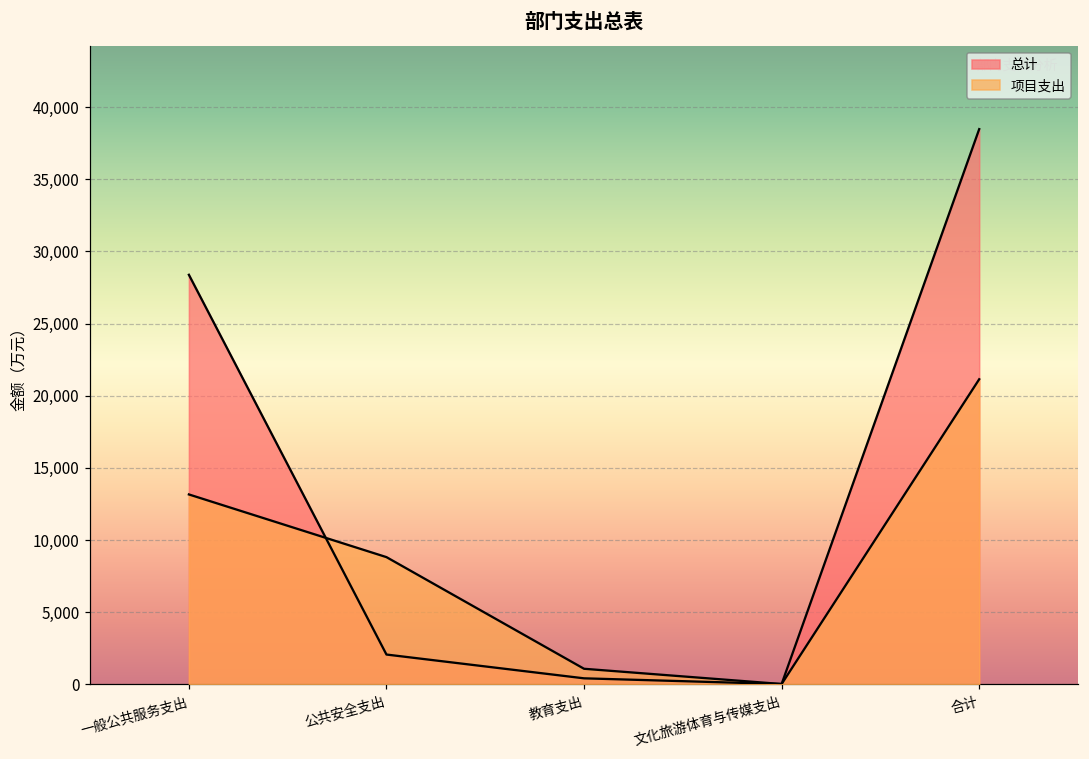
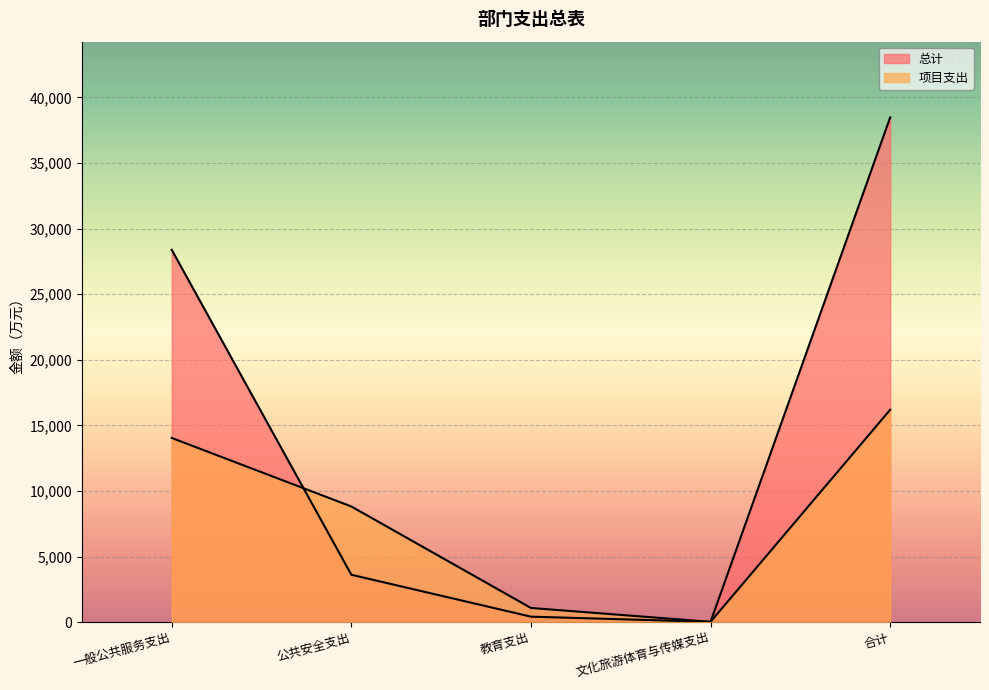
  {
    "总计": {
      "一般公共服务支出": "28,400",
-     "公共安全支出": "2,100",
+     "公共安全支出": "3,600",
      "教育支出": "400",
      "合计": "38,500"
    },
    "项目支出": {
-     "一般公共服务支出": "13,200",
+     "一般公共服务支出": "14,000",
      "公共安全支出": "8,800",
      "教育支出": "1,100",
-     "合计": "21,100"
+     "合计": "16,200"
    }
  }
